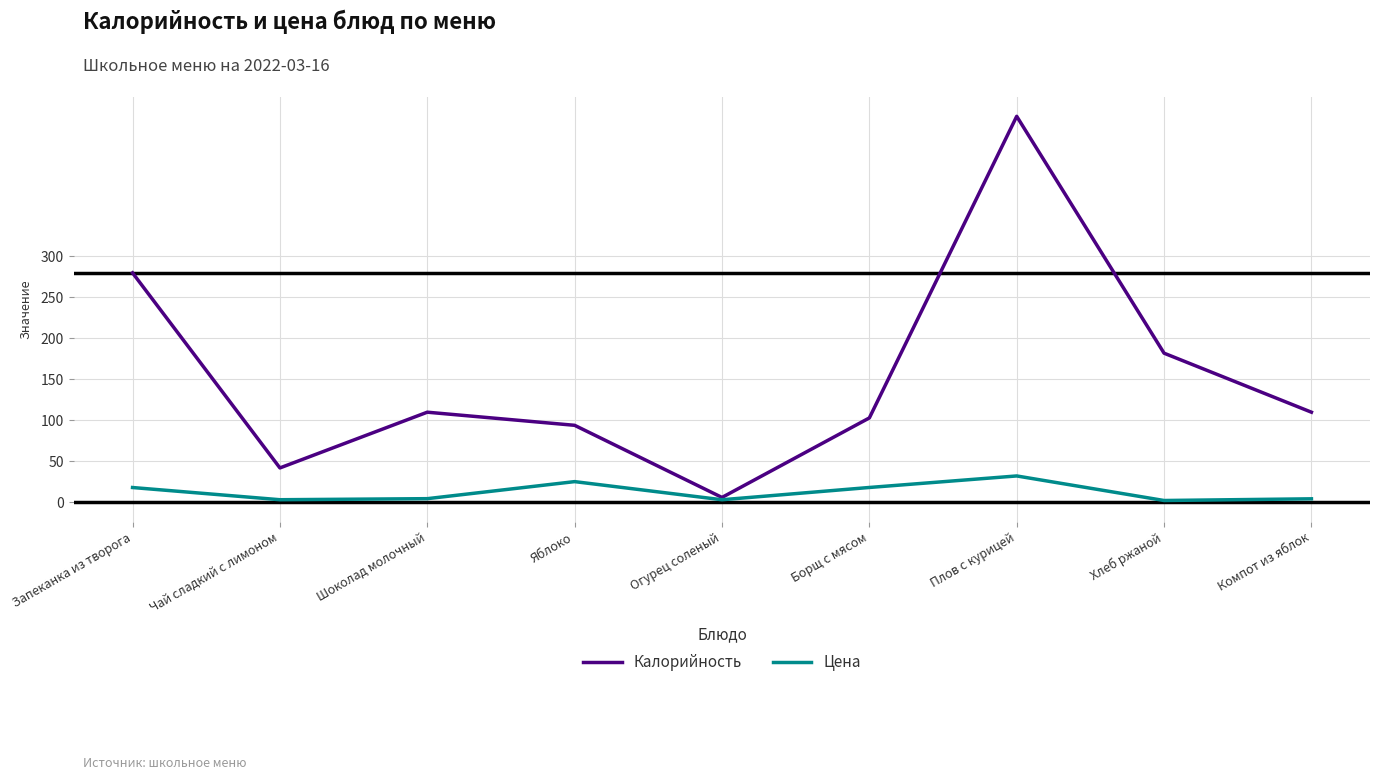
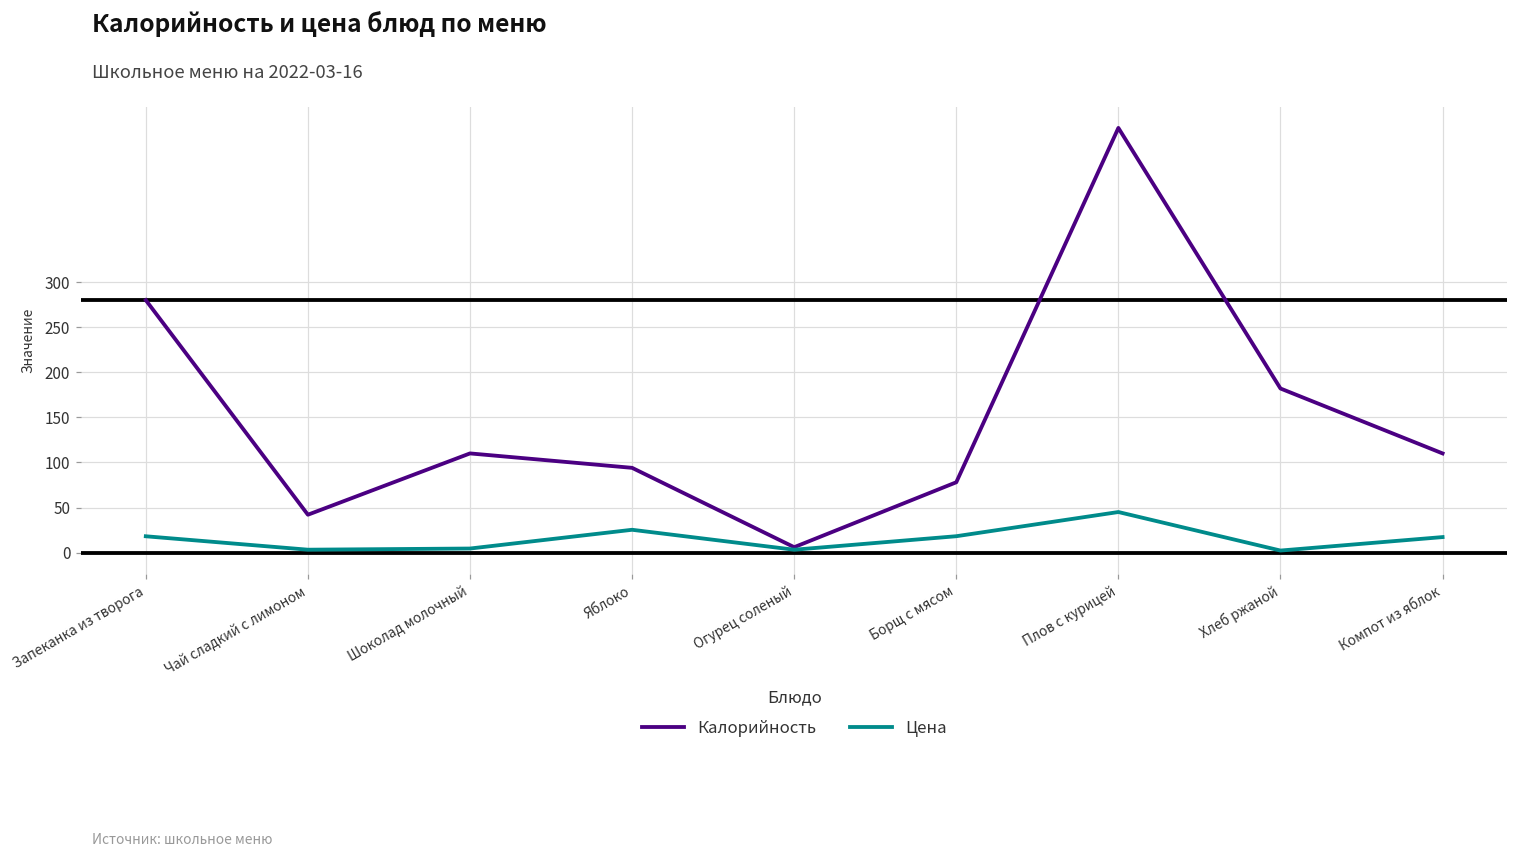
  {
    "Калорийность": {
      "Запеканка из творога": 280,
      "Чай сладкий с лимоном": 40,
      "Шоколад молочный": 110,
      "Яблоко": 90,
-     "Борщ с мясом": 100,
+     "Борщ с мясом": 80,
      "Плов с курицей": 470,
      "Хлеб ржаной": 180,
      "Компот из яблок": 110
    },
    "Цена": {
      "Запеканка из творога": 20,
      "Чай сладкий с лимоном": 0,
      "Шоколад молочный": 0,
      "Яблоко": 30,
      "Борщ с мясом": 20,
-     "Плов с курицей": 30,
+     "Плов с курицей": 40,
      "Хлеб ржаной": 0,
-     "Компот из яблок": 0
+     "Компот из яблок": 20
    }
  }
